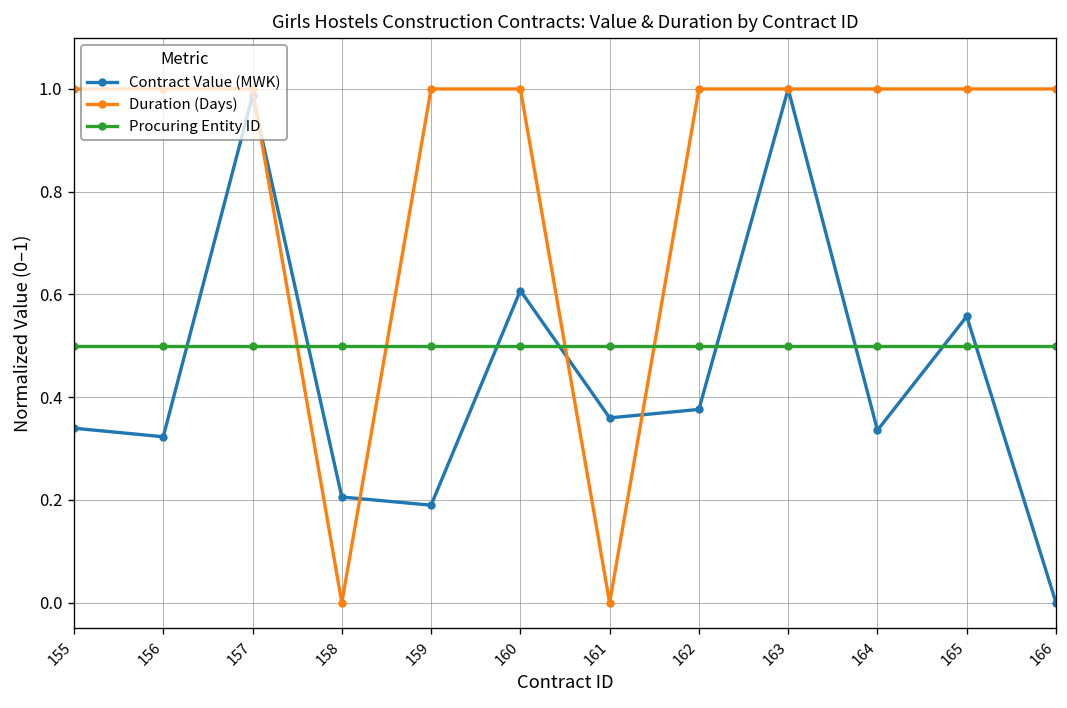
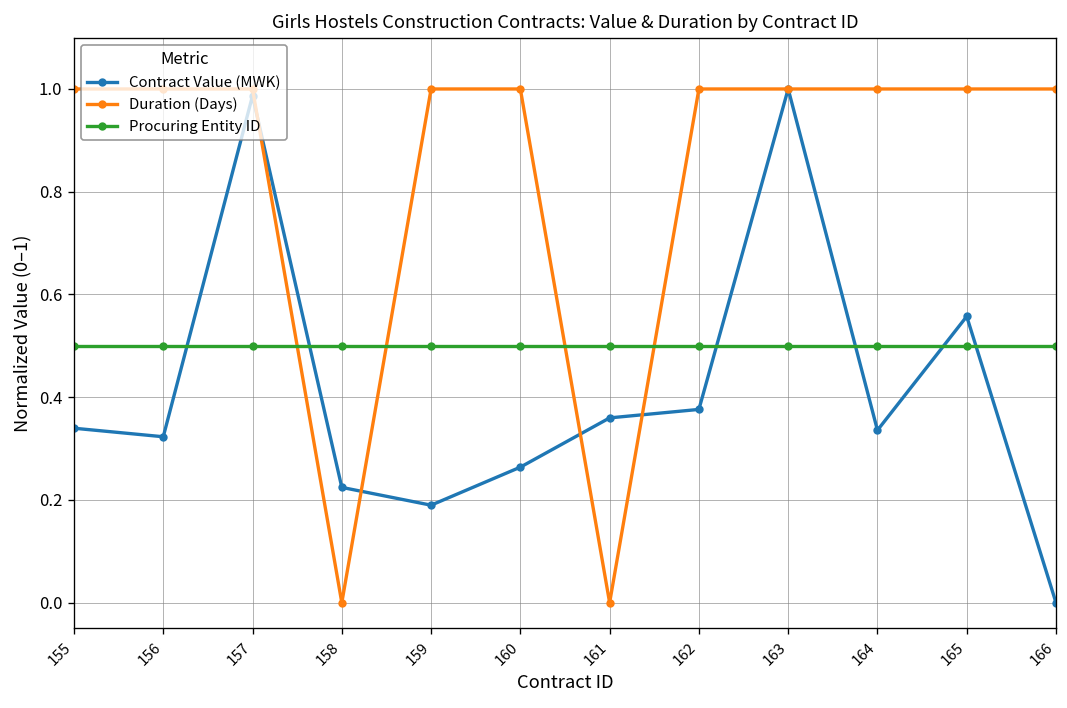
  {
    "Contract Value (MWK)": {
      "155": 0.34,
      "156": 0.32,
-     "158": 0.21,
+     "158": 0.22,
      "159": 0.19,
-     "160": 0.61,
+     "160": 0.26,
      "161": 0.36,
      "162": 0.38,
      "164": 0.34,
      "165": 0.56,
      "166": 0.00
    },
    "Duration (Days)": {
      "155": 1.00,
      "158": 0.00,
      "159": 1.00,
      "160": 1.00,
      "161": 0.00,
      "162": 1.00,
      "164": 1.00,
      "165": 1.00,
      "166": 1.00
    },
    "Procuring Entity ID": {
      "155": 0.50,
      "156": 0.50,
      "157": 0.50,
      "158": 0.50,
      "159": 0.50,
      "160": 0.50,
      "161": 0.50,
      "162": 0.50,
      "163": 0.50,
      "164": 0.50,
      "165": 0.50,
      "166": 0.50
    }
  }
